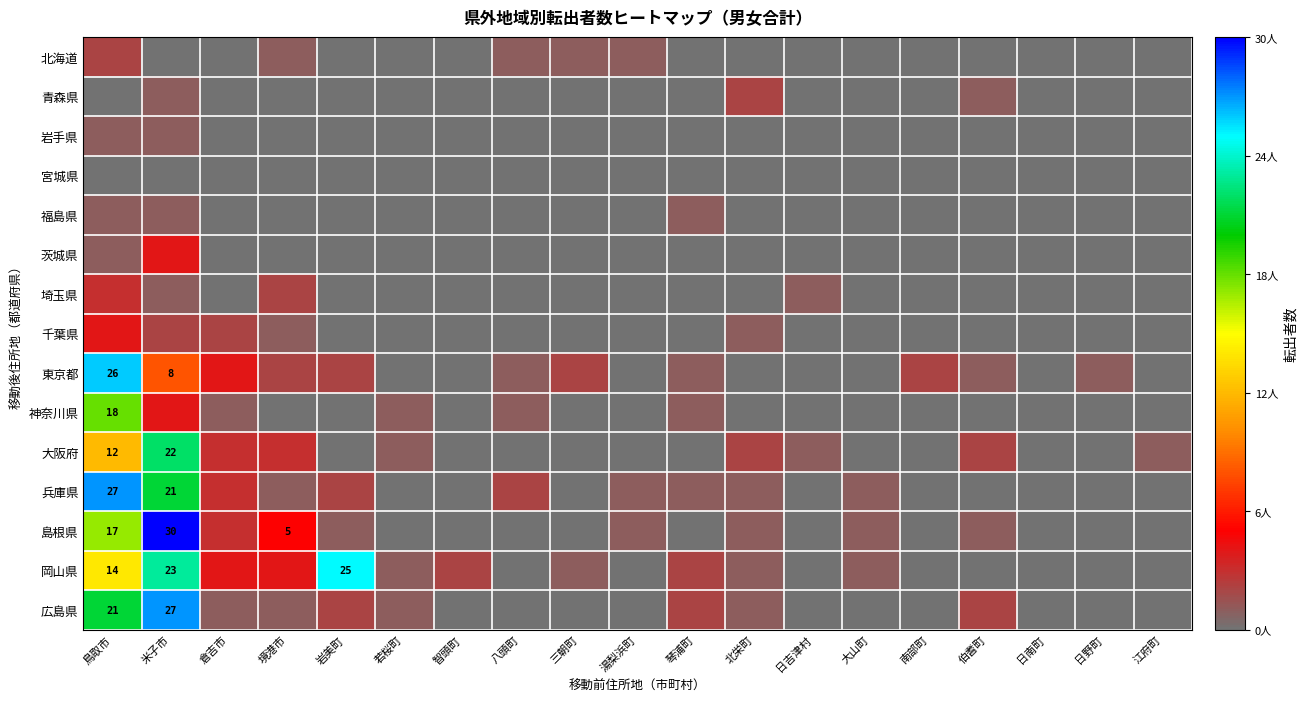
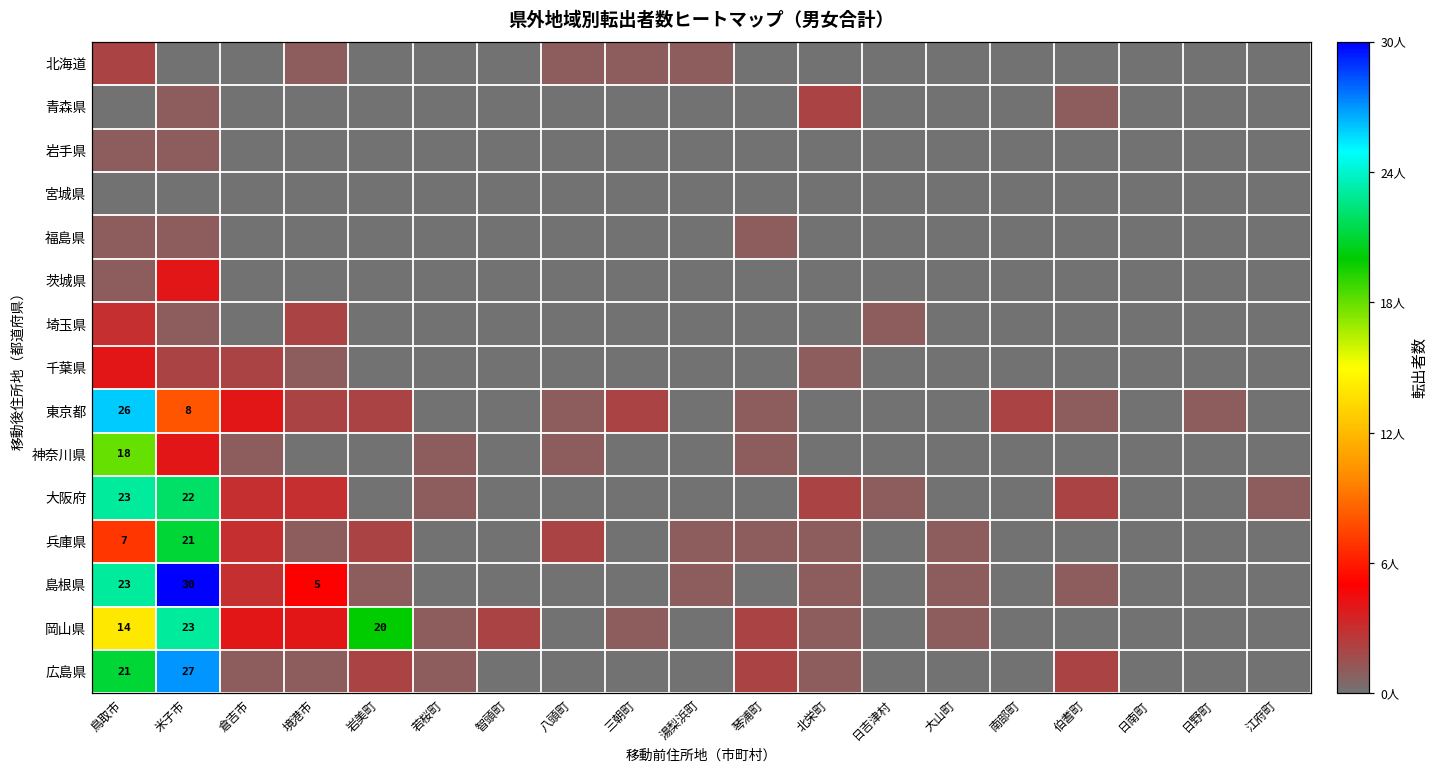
  {
    "東京都": {
      "鳥取市": 26,
      "米子市": 8
    },
    "神奈川県": {
      "鳥取市": 18
    },
    "大阪府": {
-     "鳥取市": 12,
+     "鳥取市": 23,
      "米子市": 22
    },
    "兵庫県": {
-     "鳥取市": 27,
+     "鳥取市": 7,
      "米子市": 21
    },
    "島根県": {
-     "鳥取市": 17,
+     "鳥取市": 23,
      "米子市": 30,
      "境港市": 5
    },
    "岡山県": {
      "鳥取市": 14,
      "米子市": 23,
-     "岩美町": 25
+     "岩美町": 20
    },
    "広島県": {
      "鳥取市": 21,
      "米子市": 27
    }
  }
